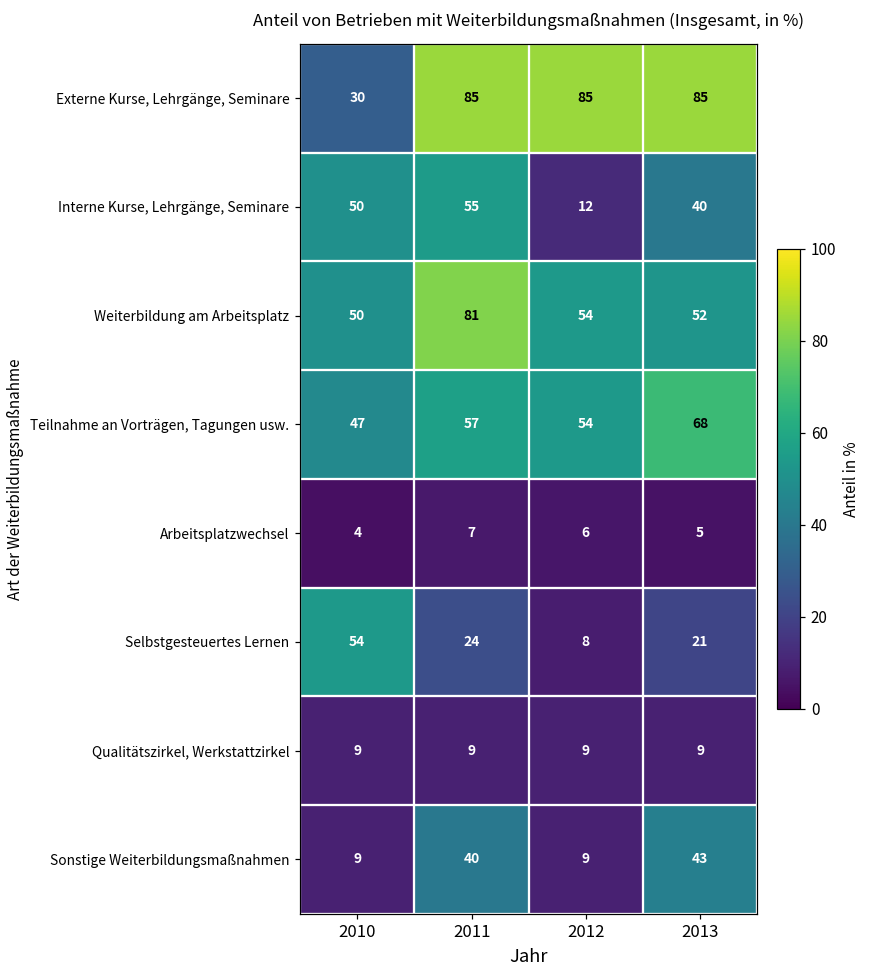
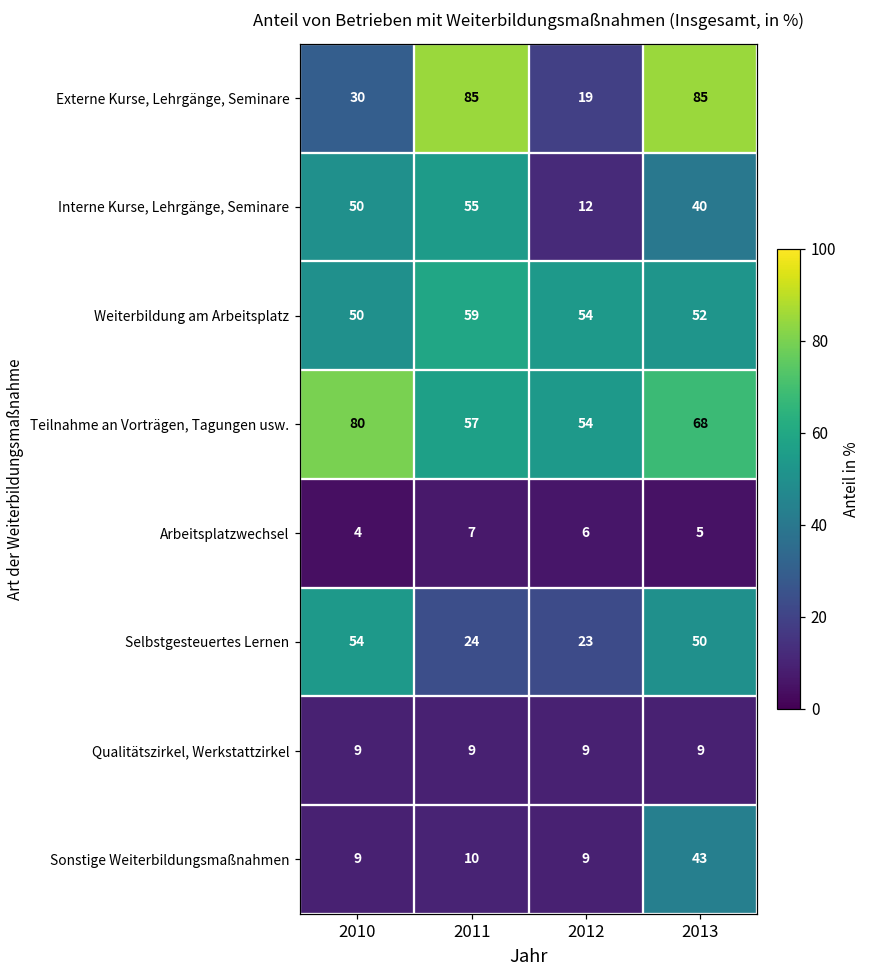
  {
    "Externe Kurse, Lehrgänge, Seminare": {
      "2010": 30,
      "2011": 85,
-     "2012": 85,
+     "2012": 19,
      "2013": 85
    },
    "Interne Kurse, Lehrgänge, Seminare": {
      "2010": 50,
      "2011": 55,
      "2012": 12,
      "2013": 40
    },
    "Weiterbildung am Arbeitsplatz": {
      "2010": 50,
-     "2011": 81,
+     "2011": 59,
      "2012": 54,
      "2013": 52
    },
    "Teilnahme an Vorträgen, Tagungen usw.": {
-     "2010": 47,
+     "2010": 80,
      "2011": 57,
      "2012": 54,
      "2013": 68
    },
    "Arbeitsplatzwechsel": {
      "2010": 4,
      "2011": 7,
      "2012": 6,
      "2013": 5
    },
    "Selbstgesteuertes Lernen": {
      "2010": 54,
      "2011": 24,
-     "2012": 8,
-     "2013": 21
+     "2012": 23,
+     "2013": 50
    },
    "Qualitätszirkel, Werkstattzirkel": {
      "2010": 9,
      "2011": 9,
      "2012": 9,
      "2013": 9
    },
    "Sonstige Weiterbildungsmaßnahmen": {
      "2010": 9,
-     "2011": 40,
+     "2011": 10,
      "2012": 9,
      "2013": 43
    }
  }
